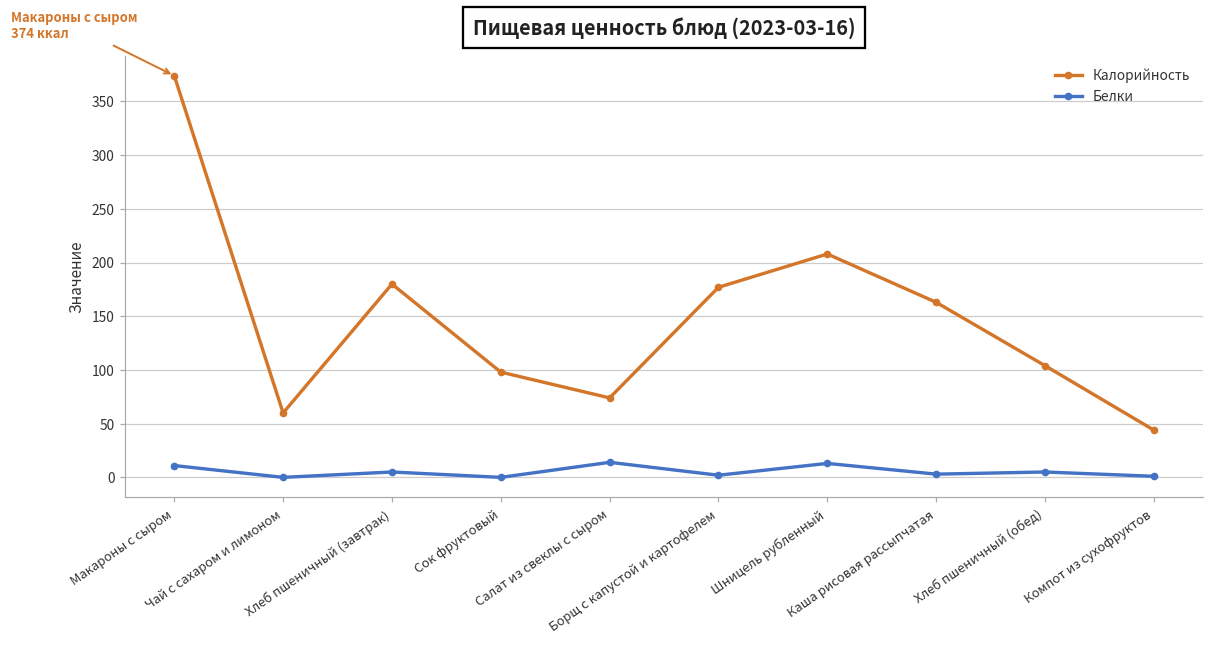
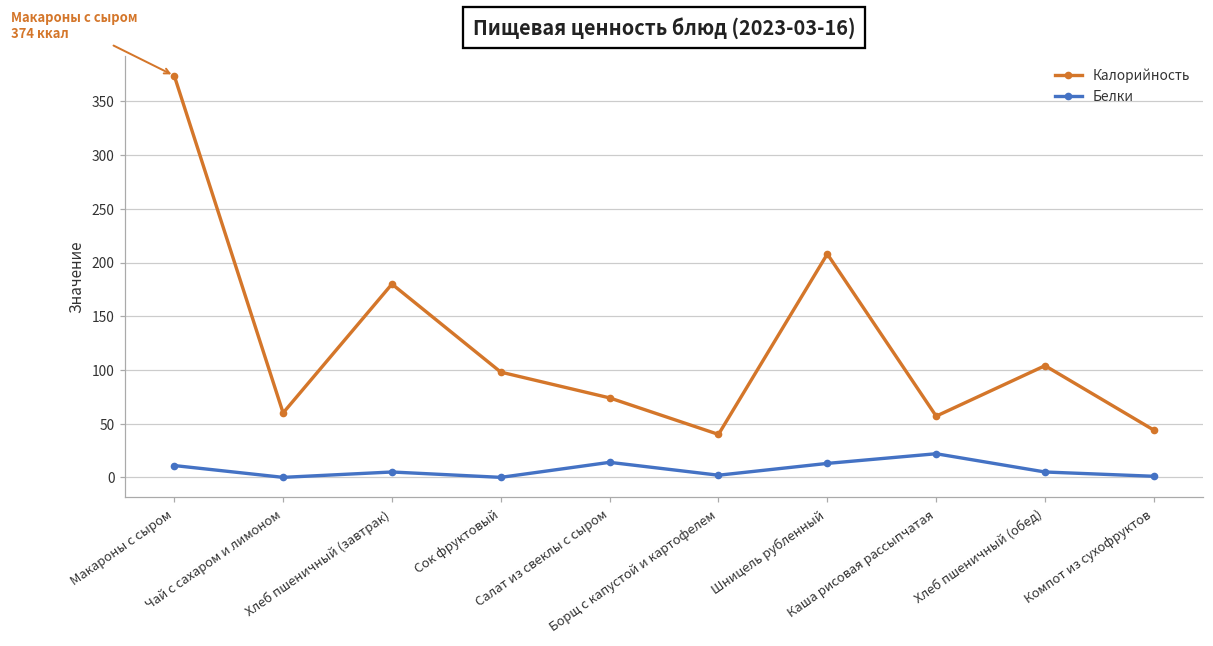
  {
    "Калорийность": {
      "Чай с сахаром и лимоном": 60,
      "Хлеб пшеничный (завтрак)": 180,
      "Сок фруктовый": 100,
      "Салат из свеклы с сыром": 70,
-     "Борщ с капустой и картофелем": 180,
+     "Борщ с капустой и картофелем": 40,
      "Шницель рубленный": 210,
-     "Каша рисовая рассыпчатая": 160,
+     "Каша рисовая рассыпчатая": 60,
      "Хлеб пшеничный (обед)": 100,
      "Компот из сухофруктов": 40
    },
    "Белки": {
      "Макароны с сыром": 10,
      "Чай с сахаром и лимоном": 0,
      "Хлеб пшеничный (завтрак)": 10,
      "Сок фруктовый": 0,
      "Салат из свеклы с сыром": 10,
      "Борщ с капустой и картофелем": 0,
      "Шницель рубленный": 10,
-     "Каша рисовая рассыпчатая": 0,
+     "Каша рисовая рассыпчатая": 20,
      "Хлеб пшеничный (обед)": 10,
      "Компот из сухофруктов": 0
    }
  }
